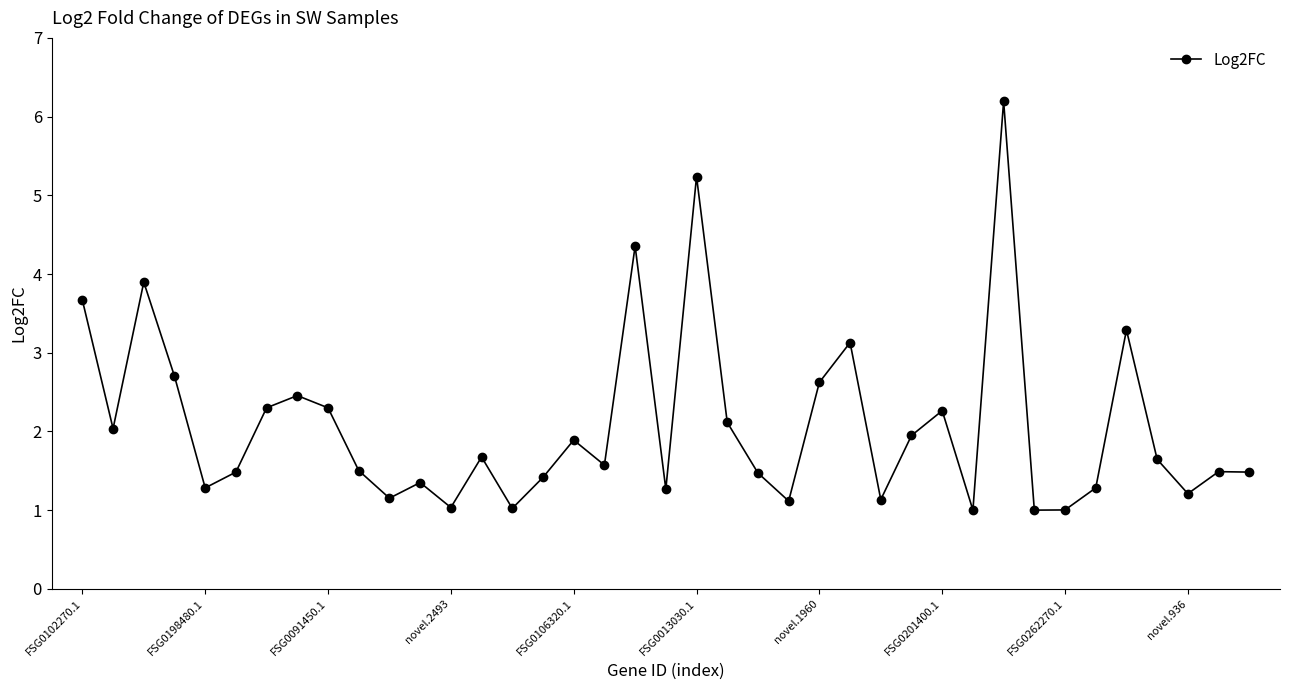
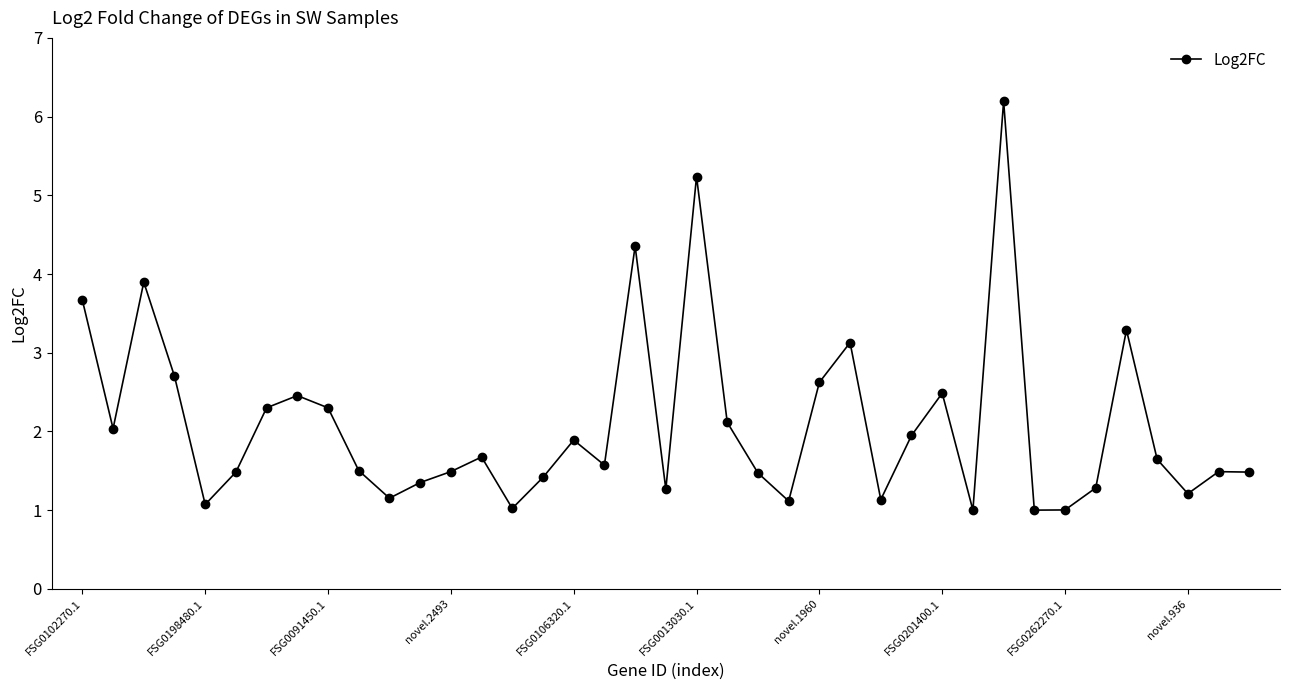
  {
    "FSG0102270.1": 3.7,
-   "FSG0198480.1": 1.3,
+   "FSG0198480.1": 1.1,
    "FSG0091450.1": 2.3,
-   "novel.2493": 1.0,
+   "novel.2493": 1.5,
    "FSG0106320.1": 1.9,
    "FSG0013030.1": 5.2,
    "novel.1960": 2.6,
-   "FSG0201400.1": 2.3,
+   "FSG0201400.1": 2.5,
    "FSG0262270.1": 1.0,
    "novel.936": 1.2
  }
